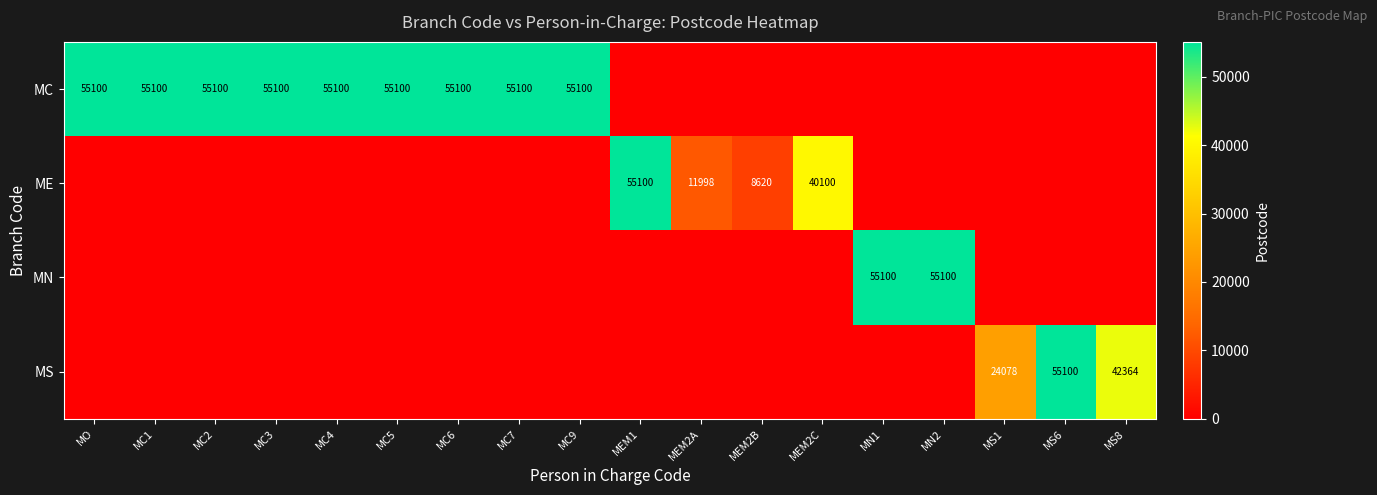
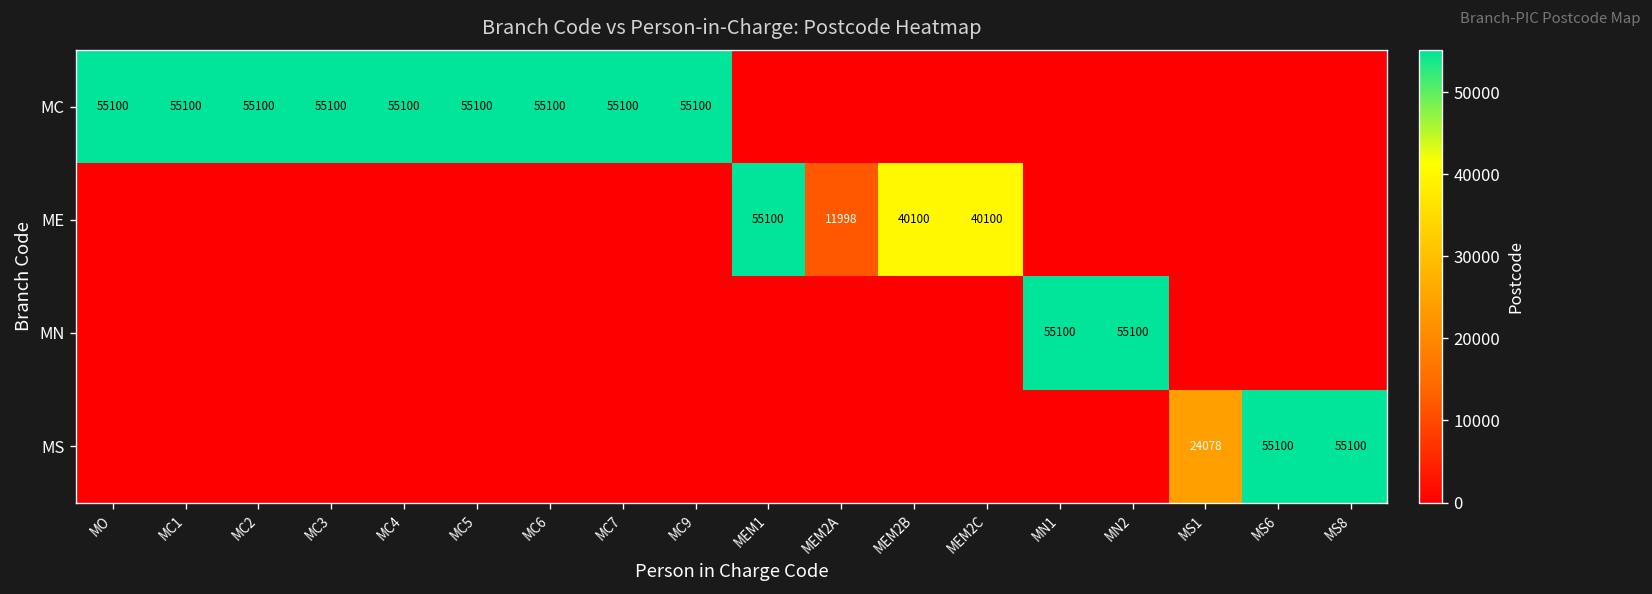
  {
    "MC": {
      "MO": 55100,
      "MC1": 55100,
      "MC2": 55100,
      "MC3": 55100,
      "MC4": 55100,
      "MC5": 55100,
      "MC6": 55100,
      "MC7": 55100,
      "MC9": 55100
    },
    "ME": {
      "MEM1": 55100,
      "MEM2A": 11998,
-     "MEM2B": 8620,
+     "MEM2B": 40100,
      "MEM2C": 40100
    },
    "MN": {
      "MN1": 55100,
      "MN2": 55100
    },
    "MS": {
      "MS1": 24078,
      "MS6": 55100,
-     "MS8": 42364
+     "MS8": 55100
    }
  }
